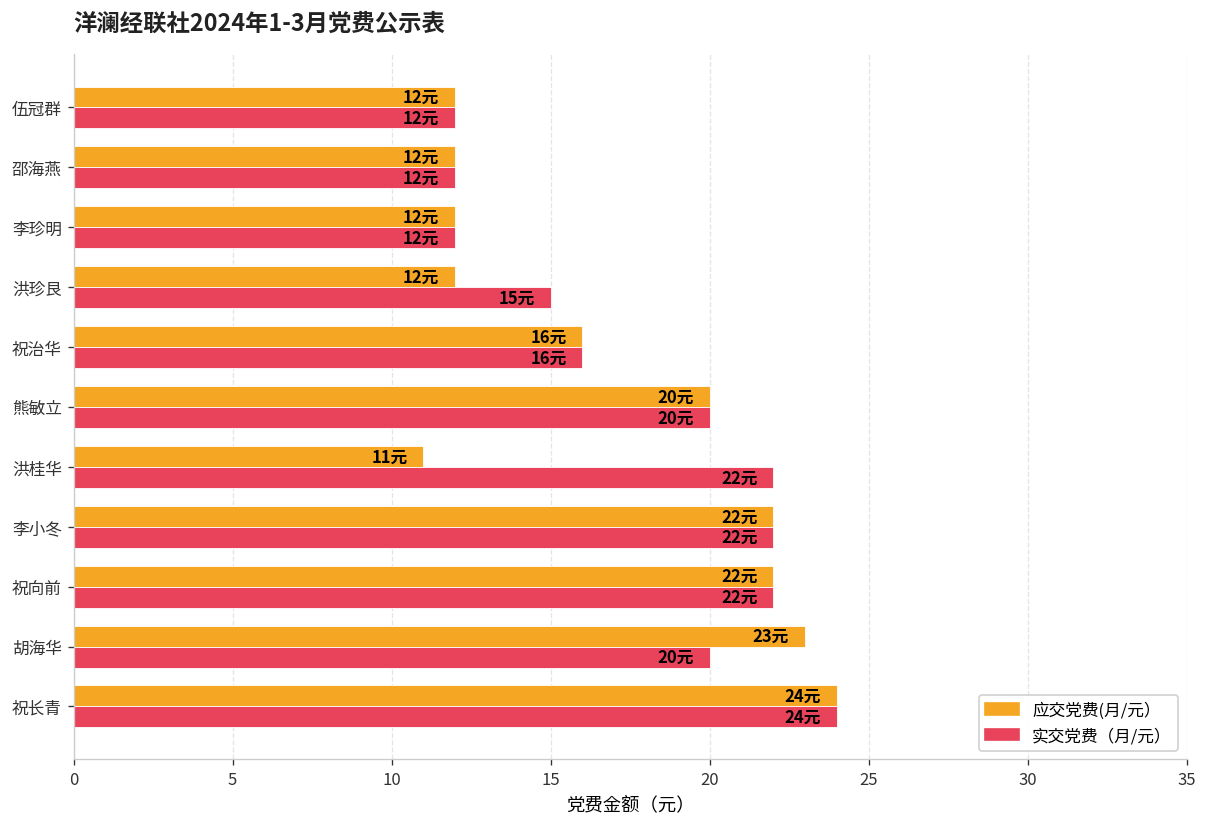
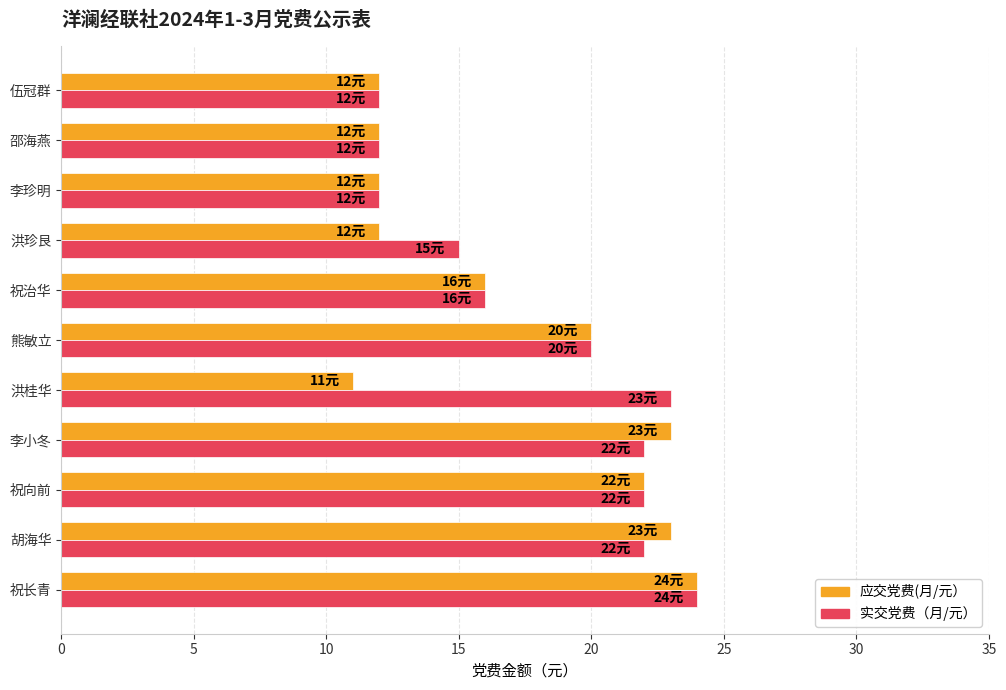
  {
    "应交党费(月/元）": {
      "伍冠群": "12元",
      "邵海燕": "12元",
      "李珍明": "12元",
      "洪珍艮": "12元",
      "祝治华": "16元",
      "熊敏立": "20元",
      "洪桂华": "11元",
-     "李小冬": "22元",
+     "李小冬": "23元",
      "祝向前": "22元",
      "胡海华": "23元",
      "祝长青": "24元"
    },
    "实交党费（月/元）": {
      "伍冠群": "12元",
      "邵海燕": "12元",
      "李珍明": "12元",
      "洪珍艮": "15元",
      "祝治华": "16元",
      "熊敏立": "20元",
-     "洪桂华": "22元",
+     "洪桂华": "23元",
      "李小冬": "22元",
      "祝向前": "22元",
-     "胡海华": "20元",
+     "胡海华": "22元",
      "祝长青": "24元"
    }
  }
